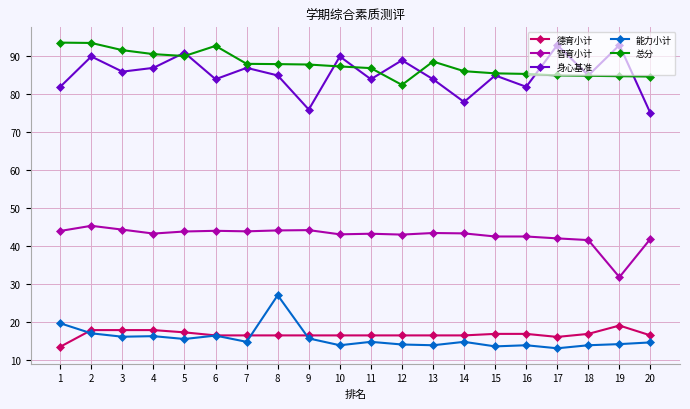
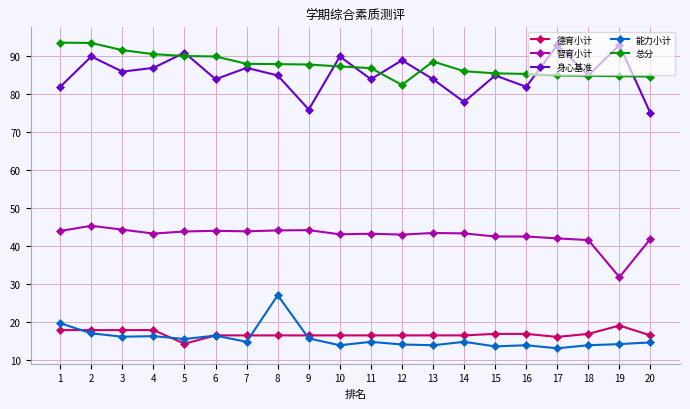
  {
    "德育小计": {
-     "1": 13,
+     "1": 18,
      "2": 18,
      "3": 18,
      "4": 18,
-     "5": 17,
+     "5": 14,
      "7": 16,
      "8": 16,
      "9": 16,
      "10": 16,
      "11": 16,
      "12": 16,
      "13": 16,
      "14": 16,
      "15": 17,
      "16": 17,
      "17": 16,
      "18": 17,
      "19": 19,
      "20": 16
    },
    "智育小计": {
      "1": 44,
      "2": 45,
      "3": 44,
      "4": 43,
      "5": 44,
      "6": 44,
      "7": 44,
      "8": 44,
      "9": 44,
      "10": 43,
      "11": 43,
      "12": 43,
      "13": 43,
      "14": 43,
      "15": 43,
      "16": 43,
      "17": 42,
      "18": 42,
      "19": 32,
      "20": 42
    },
    "身心基准": {
      "1": 82,
      "2": 90,
      "3": 86,
      "4": 87,
      "5": 91,
      "6": 84,
      "7": 87,
      "8": 85,
      "9": 76,
      "10": 90,
      "11": 84,
      "12": 89,
      "13": 84,
      "14": 78,
      "16": 82,
      "20": 75
    },
    "能力小计": {
      "1": 20,
      "2": 17,
      "3": 16,
      "4": 16,
      "5": 15,
      "7": 15,
      "8": 27,
      "9": 16,
      "10": 14,
      "11": 15,
      "12": 14,
      "13": 14,
      "14": 15,
      "15": 14,
      "16": 14,
      "17": 13,
      "18": 14,
      "19": 14,
      "20": 15
    },
    "总分": {
      "1": 94,
      "2": 94,
      "3": 92,
      "4": 91,
      "5": 90,
-     "6": 93,
+     "6": 90,
      "7": 88,
      "8": 88,
      "9": 88,
      "10": 87,
      "11": 87,
      "12": 83,
      "13": 89,
      "14": 86,
      "16": 85,
      "17": 85,
      "19": 85,
      "20": 85
    }
  }
